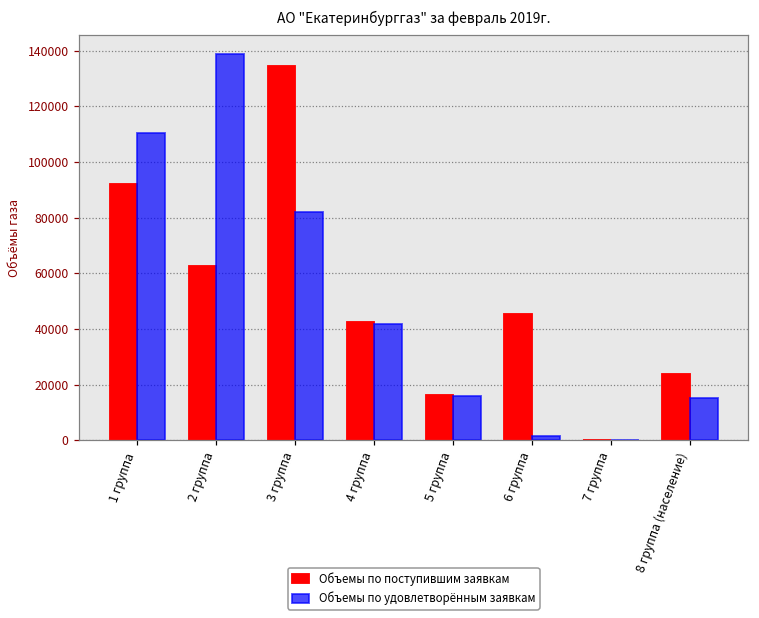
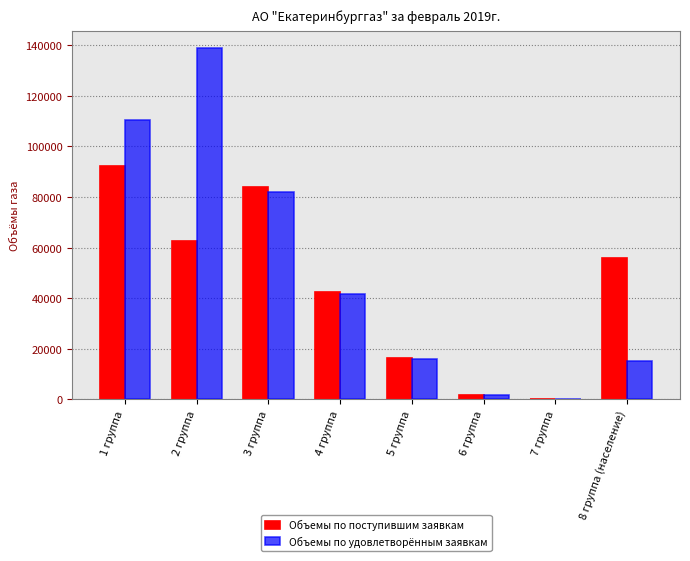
  {
    "Объемы по поступившим заявкам": {
      "1 группа": 92000,
      "2 группа": 63000,
-     "3 группа": 134000,
+     "3 группа": 84000,
      "4 группа": 42000,
      "5 группа": 16000,
-     "6 группа": 46000,
-     "8 группа (население)": 24000
+     "6 группа": 2000,
+     "8 группа (население)": 56000
    },
    "Объемы по удовлетворённым заявкам": {
      "1 группа": 111000,
      "2 группа": 139000,
      "3 группа": 82000,
      "4 группа": 42000,
      "5 группа": 16000,
      "6 группа": 2000,
      "8 группа (население)": 15000
    }
  }
